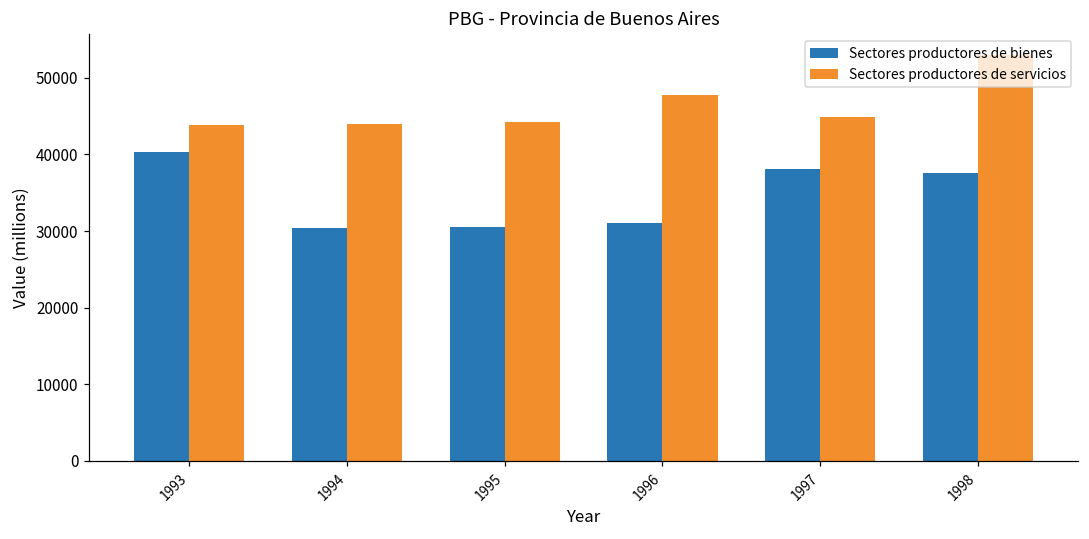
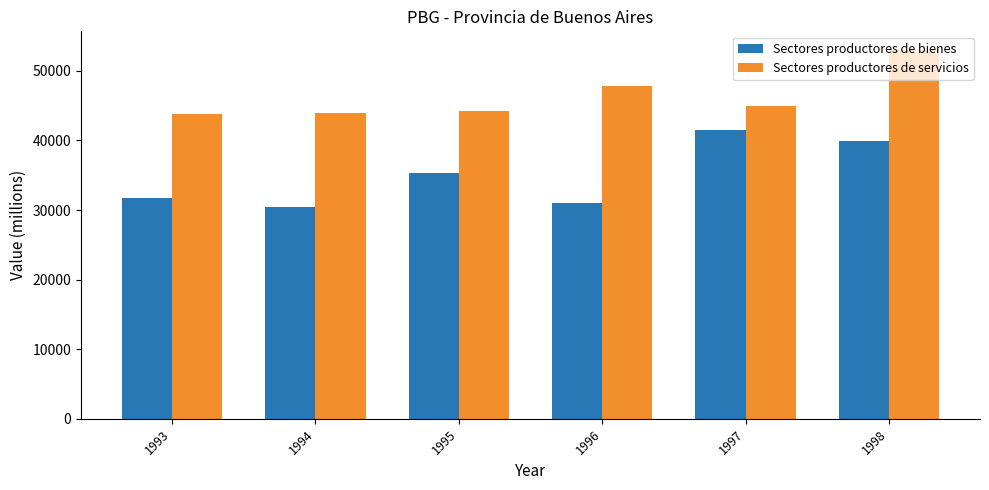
  {
    "Sectores productores de bienes": {
-     "1993": 40000,
+     "1993": 32000,
      "1994": 30000,
-     "1995": 31000,
+     "1995": 35000,
      "1996": 31000,
-     "1997": 38000,
-     "1998": 38000
+     "1997": 41000,
+     "1998": 40000
    },
    "Sectores productores de servicios": {
      "1993": 44000,
      "1994": 44000,
      "1995": 44000,
      "1996": 48000,
      "1997": 45000
    }
  }
